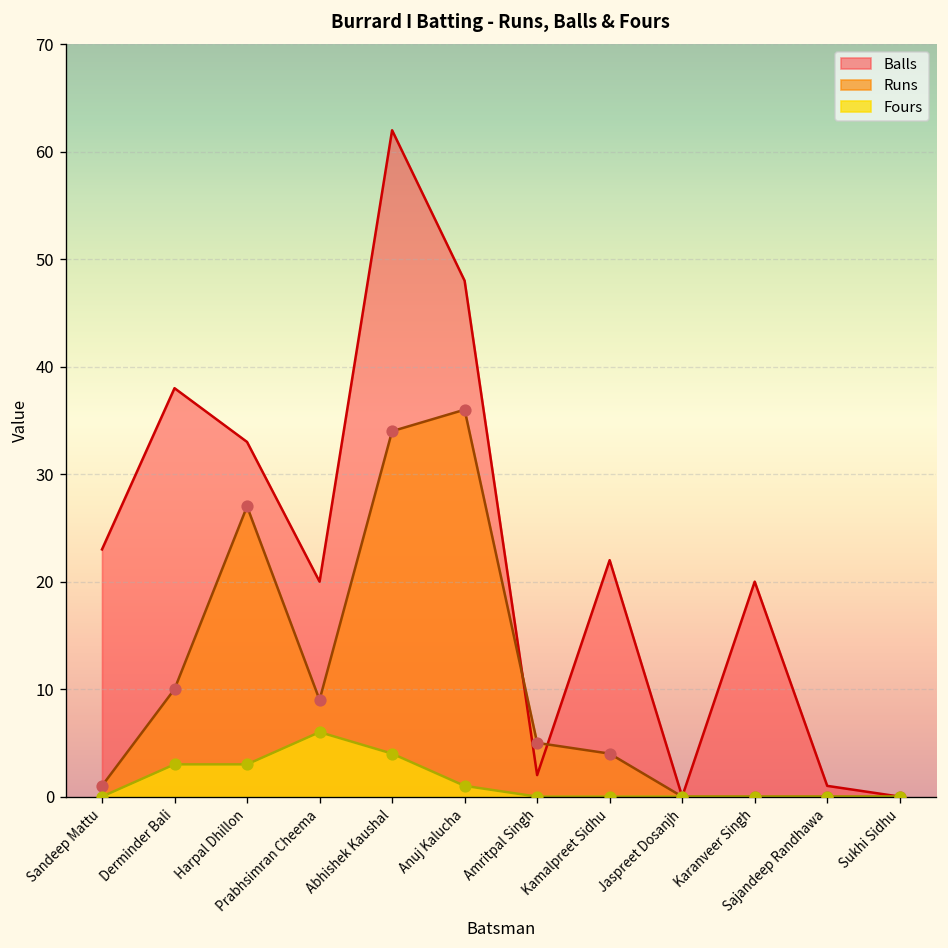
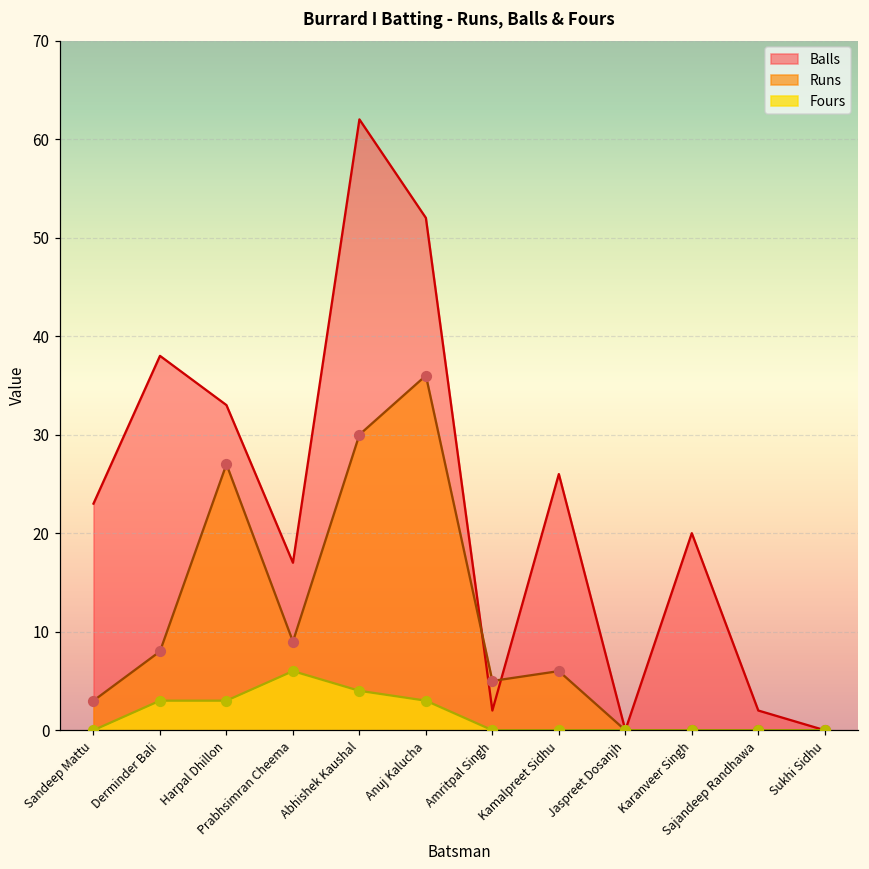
  {
    "Balls": {
      "Sandeep Mattu": 23,
      "Derminder Bali": 38,
      "Harpal Dhillon": 33,
-     "Prabhsimran Cheema": 20,
+     "Prabhsimran Cheema": 17,
      "Abhishek Kaushal": 62,
-     "Anuj Kalucha": 48,
+     "Anuj Kalucha": 52,
      "Amritpal Singh": 2,
-     "Kamalpreet Sidhu": 22,
+     "Kamalpreet Sidhu": 26,
      "Karanveer Singh": 20,
-     "Sajandeep Randhawa": 1
+     "Sajandeep Randhawa": 2
    },
    "Runs": {
-     "Sandeep Mattu": 1,
-     "Derminder Bali": 10,
+     "Sandeep Mattu": 3,
+     "Derminder Bali": 8,
      "Harpal Dhillon": 27,
      "Prabhsimran Cheema": 9,
-     "Abhishek Kaushal": 34,
+     "Abhishek Kaushal": 30,
      "Anuj Kalucha": 36,
      "Amritpal Singh": 5,
-     "Kamalpreet Sidhu": 4
+     "Kamalpreet Sidhu": 6
    },
    "Fours": {
      "Sandeep Mattu": 0,
      "Derminder Bali": 3,
      "Harpal Dhillon": 3,
      "Prabhsimran Cheema": 6,
      "Abhishek Kaushal": 4,
-     "Anuj Kalucha": 1,
+     "Anuj Kalucha": 3,
      "Amritpal Singh": 0,
      "Kamalpreet Sidhu": 0
    }
  }
